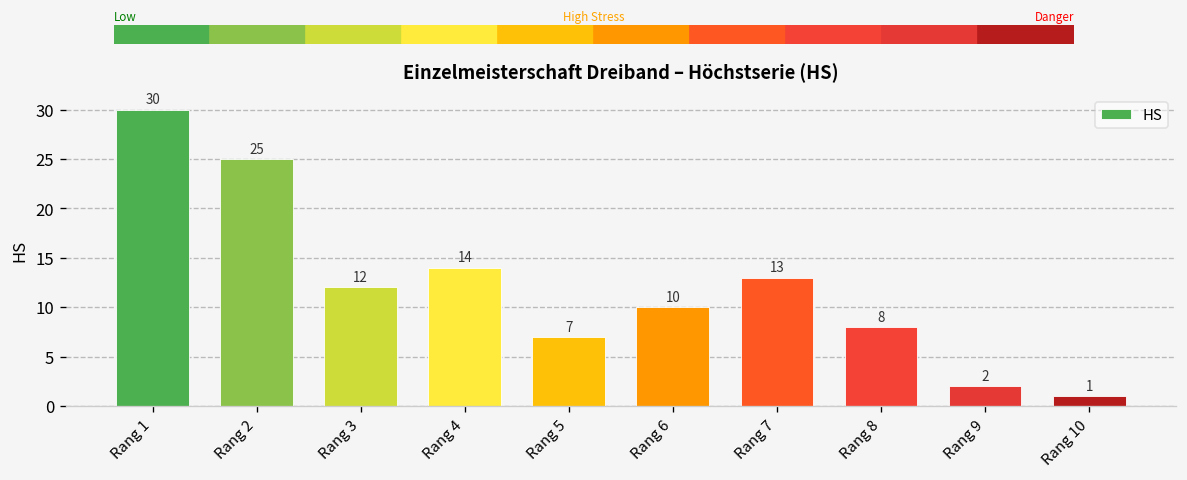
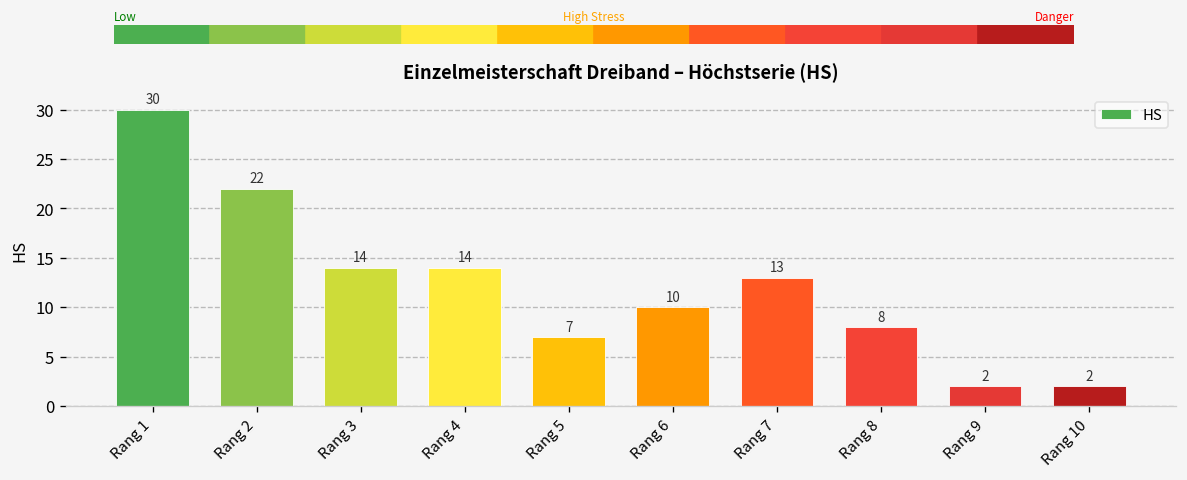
  {
    "Rang 1": 30,
-   "Rang 2": 25,
-   "Rang 3": 12,
+   "Rang 2": 22,
+   "Rang 3": 14,
    "Rang 4": 14,
    "Rang 5": 7,
    "Rang 6": 10,
    "Rang 7": 13,
    "Rang 8": 8,
    "Rang 9": 2,
-   "Rang 10": 1
+   "Rang 10": 2
  }
